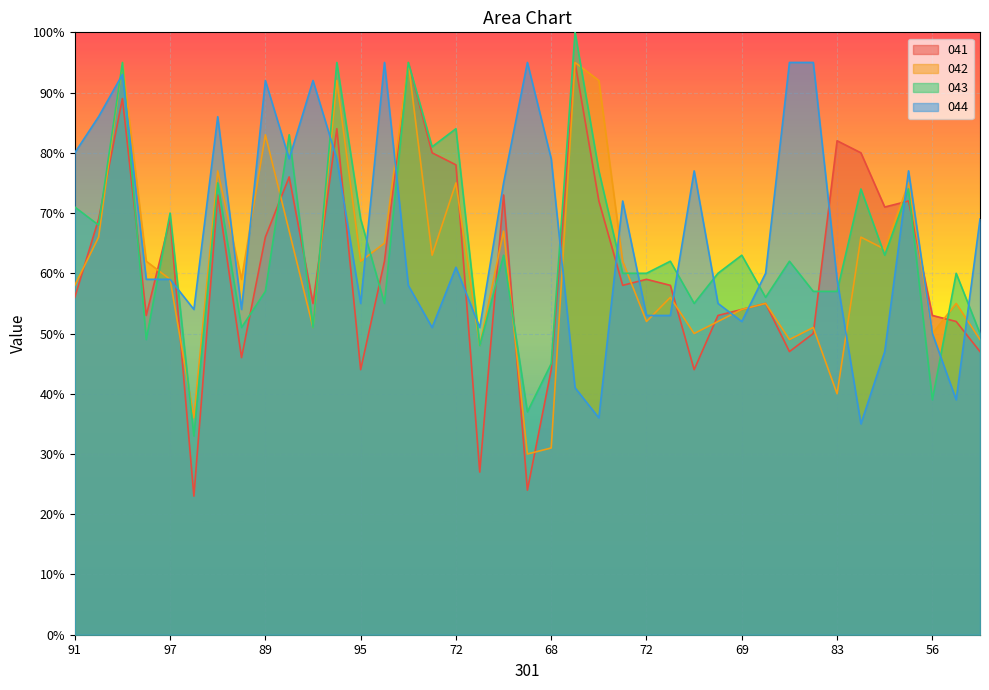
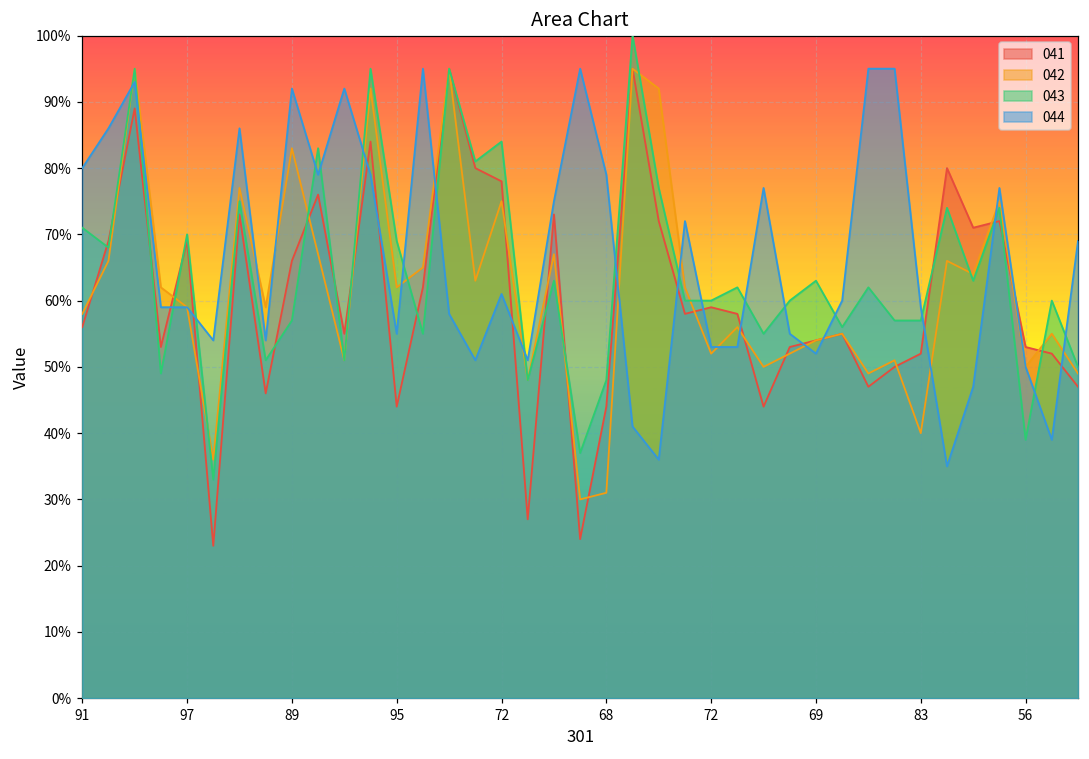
  {
    "041": {
      "91": "56%",
      "97": "69%",
      "89": "66%",
      "95": "44%",
      "68": "44%",
-     "83": "82%",
+     "83": "52%",
      "56": "53%"
    },
    "042": {
      "91": "58%",
      "89": "83%",
      "95": "62%",
      "68": "31%",
      "83": "40%"
    },
    "043": {
      "91": "71%",
      "97": "70%",
      "89": "57%",
      "95": "69%",
-     "68": "45%",
+     "68": "48%",
      "69": "63%",
      "83": "57%",
      "56": "39%"
    },
    "044": {
      "91": "80%",
      "89": "92%",
      "95": "55%",
      "68": "79%",
      "69": "52%",
      "83": "59%"
    }
  }
